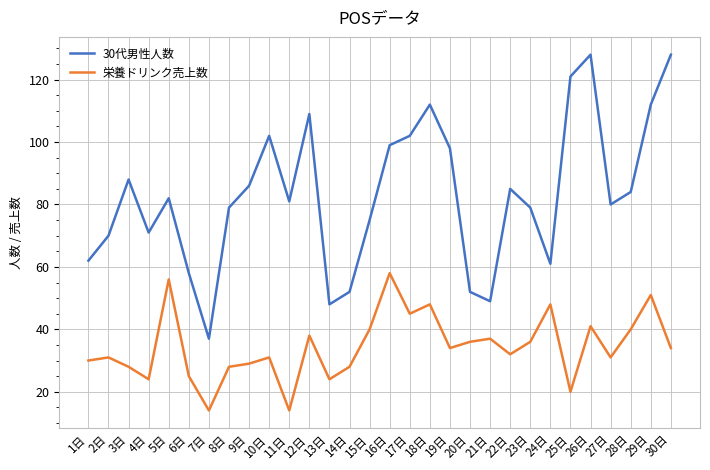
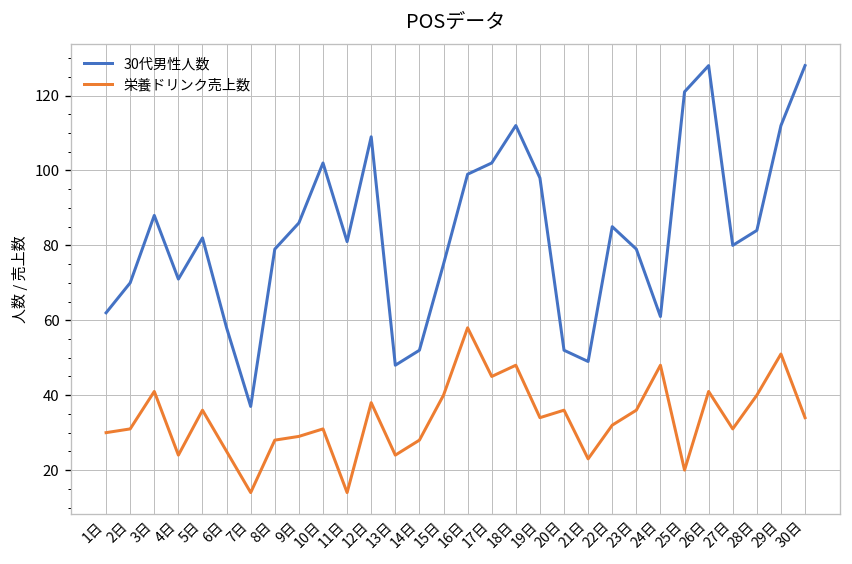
  {
    "30代男性人数": {
      "1日": 62,
      "2日": 70,
      "3日": 88,
      "4日": 71,
      "5日": 82,
      "6日": 58,
      "7日": 37,
      "8日": 79,
      "9日": 86,
      "10日": 102,
      "11日": 81,
      "12日": 109,
      "13日": 48,
      "14日": 52,
      "15日": 75,
      "16日": 99,
      "17日": 102,
      "18日": 112,
      "19日": 98,
      "20日": 52,
      "21日": 49,
      "22日": 85,
      "23日": 79,
      "24日": 61,
      "25日": 121,
      "26日": 128,
      "27日": 80,
      "28日": 84,
      "29日": 112,
      "30日": 128
    },
    "栄養ドリンク売上数": {
      "1日": 30,
      "2日": 31,
-     "3日": 28,
+     "3日": 41,
      "4日": 24,
-     "5日": 56,
+     "5日": 36,
      "6日": 25,
      "7日": 14,
      "8日": 28,
      "9日": 29,
      "10日": 31,
      "11日": 14,
      "12日": 38,
      "13日": 24,
      "14日": 28,
      "15日": 40,
      "16日": 58,
      "17日": 45,
      "18日": 48,
      "19日": 34,
      "20日": 36,
-     "21日": 37,
+     "21日": 23,
      "22日": 32,
      "23日": 36,
      "24日": 48,
      "25日": 20,
      "26日": 41,
      "27日": 31,
      "28日": 40,
      "29日": 51,
      "30日": 34
    }
  }
